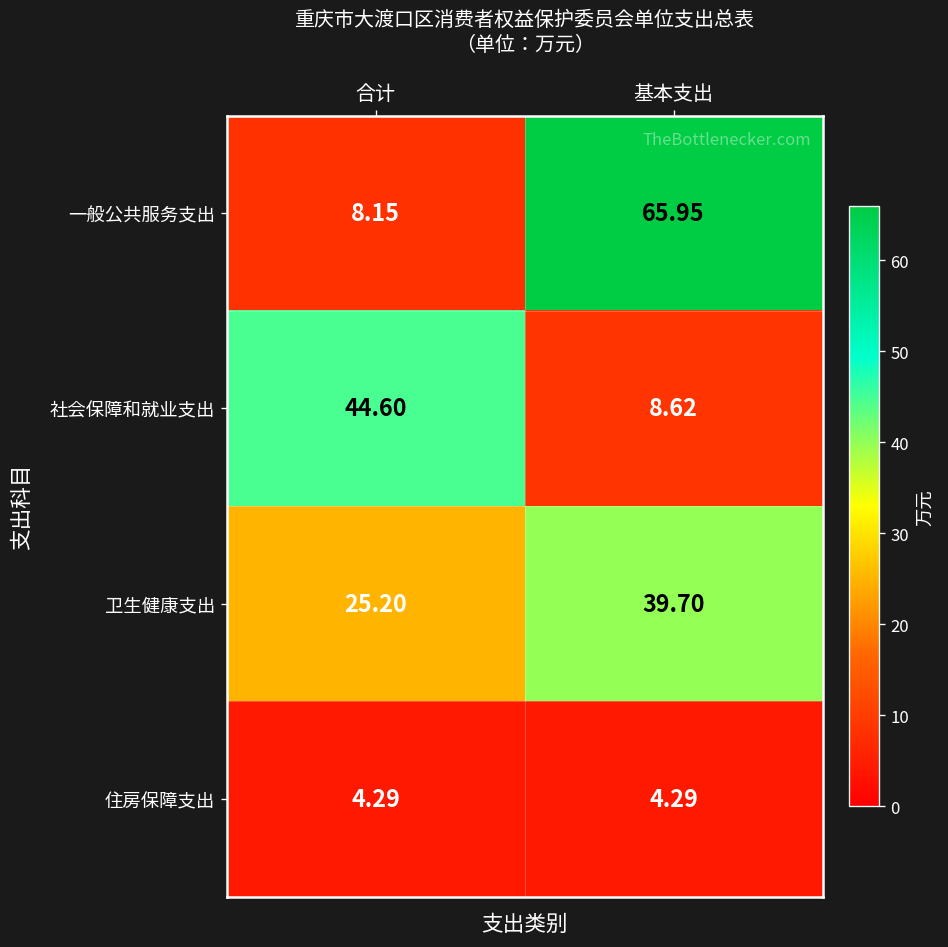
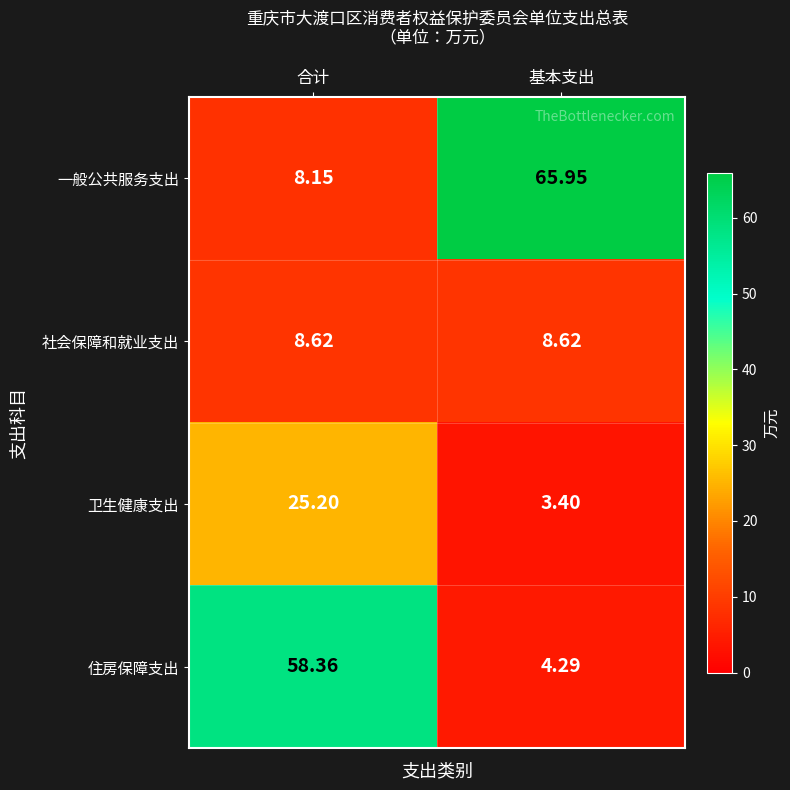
  {
    "一般公共服务支出": {
      "合计": 8.15
    },
    "社会保障和就业支出": {
-     "合计": 44.60,
+     "合计": 8.62,
      "基本支出": 8.62
    },
    "卫生健康支出": {
      "合计": 25.20,
-     "基本支出": 39.70
+     "基本支出": 3.40
    },
    "住房保障支出": {
-     "合计": 4.29,
+     "合计": 58.36,
      "基本支出": 4.29
    }
  }
